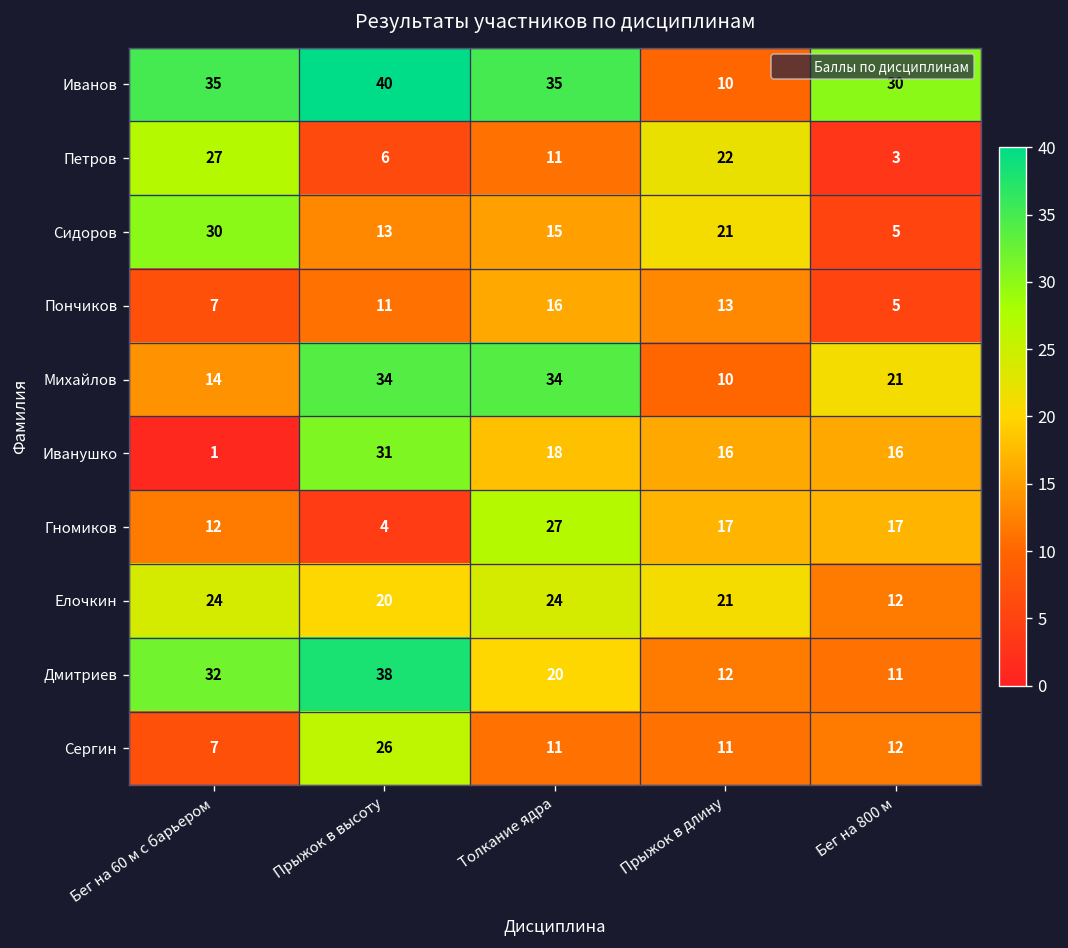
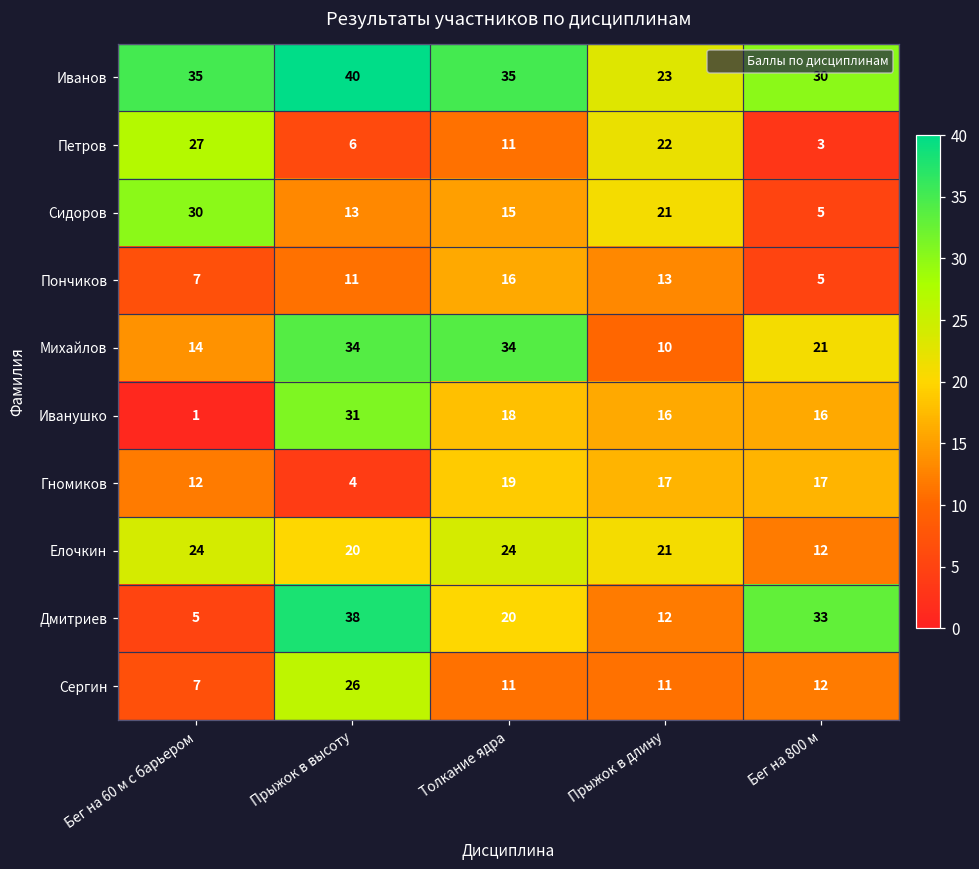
  {
    "Иванов": {
      "Бег на 60 м с барьером": 35,
      "Прыжок в высоту": 40,
      "Толкание ядра": 35,
-     "Прыжок в длину": 10
+     "Прыжок в длину": 23
    },
    "Петров": {
      "Бег на 60 м с барьером": 27,
      "Прыжок в высоту": 6,
      "Толкание ядра": 11,
      "Прыжок в длину": 22,
      "Бег на 800 м": 3
    },
    "Сидоров": {
      "Бег на 60 м с барьером": 30,
      "Прыжок в высоту": 13,
      "Толкание ядра": 15,
      "Прыжок в длину": 21,
      "Бег на 800 м": 5
    },
    "Пончиков": {
      "Бег на 60 м с барьером": 7,
      "Прыжок в высоту": 11,
      "Толкание ядра": 16,
      "Прыжок в длину": 13,
      "Бег на 800 м": 5
    },
    "Михайлов": {
      "Бег на 60 м с барьером": 14,
      "Прыжок в высоту": 34,
      "Толкание ядра": 34,
      "Прыжок в длину": 10,
      "Бег на 800 м": 21
    },
    "Иванушко": {
      "Бег на 60 м с барьером": 1,
      "Прыжок в высоту": 31,
      "Толкание ядра": 18,
      "Прыжок в длину": 16,
      "Бег на 800 м": 16
    },
    "Гномиков": {
      "Бег на 60 м с барьером": 12,
      "Прыжок в высоту": 4,
-     "Толкание ядра": 27,
+     "Толкание ядра": 19,
      "Прыжок в длину": 17,
      "Бег на 800 м": 17
    },
    "Елочкин": {
      "Бег на 60 м с барьером": 24,
      "Прыжок в высоту": 20,
      "Толкание ядра": 24,
      "Прыжок в длину": 21,
      "Бег на 800 м": 12
    },
    "Дмитриев": {
-     "Бег на 60 м с барьером": 32,
+     "Бег на 60 м с барьером": 5,
      "Прыжок в высоту": 38,
      "Толкание ядра": 20,
      "Прыжок в длину": 12,
-     "Бег на 800 м": 11
+     "Бег на 800 м": 33
    },
    "Сергин": {
      "Бег на 60 м с барьером": 7,
      "Прыжок в высоту": 26,
      "Толкание ядра": 11,
      "Прыжок в длину": 11,
      "Бег на 800 м": 12
    }
  }
